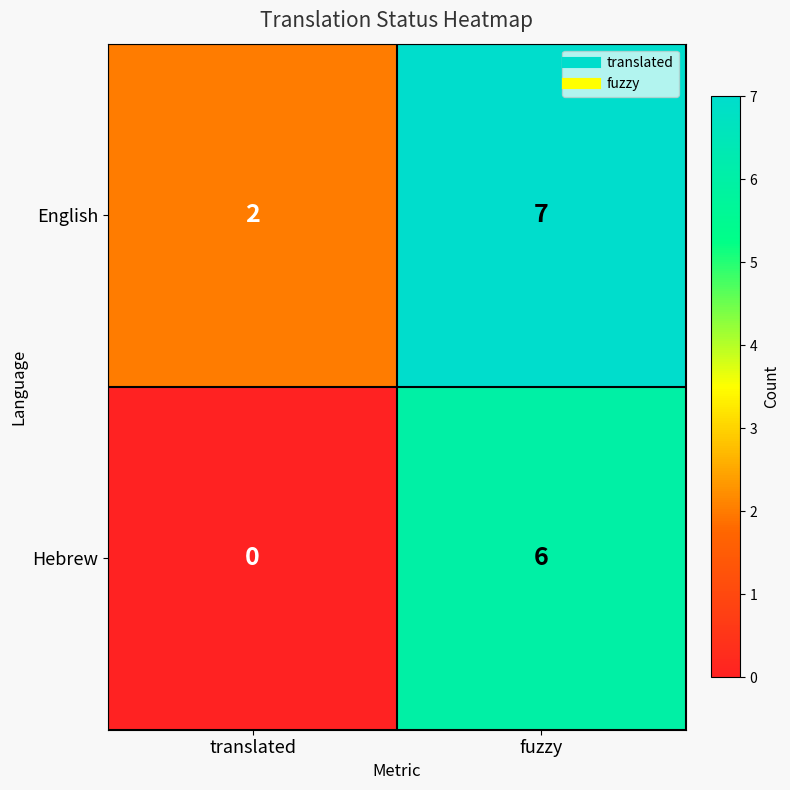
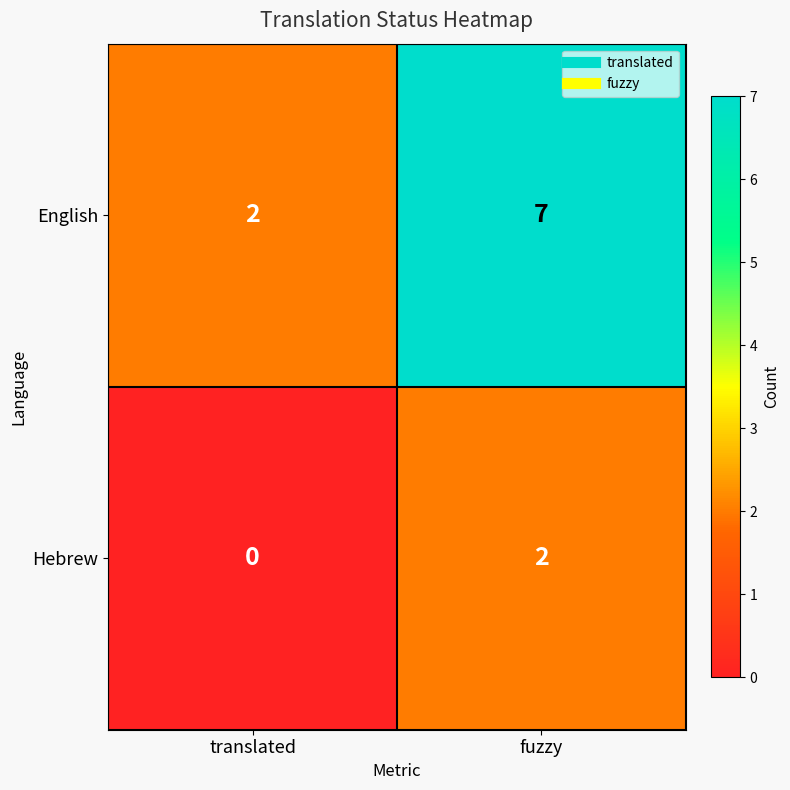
  {
    "English": {
      "translated": 2,
      "fuzzy": 7
    },
    "Hebrew": {
      "translated": 0,
-     "fuzzy": 6
+     "fuzzy": 2
    }
  }
